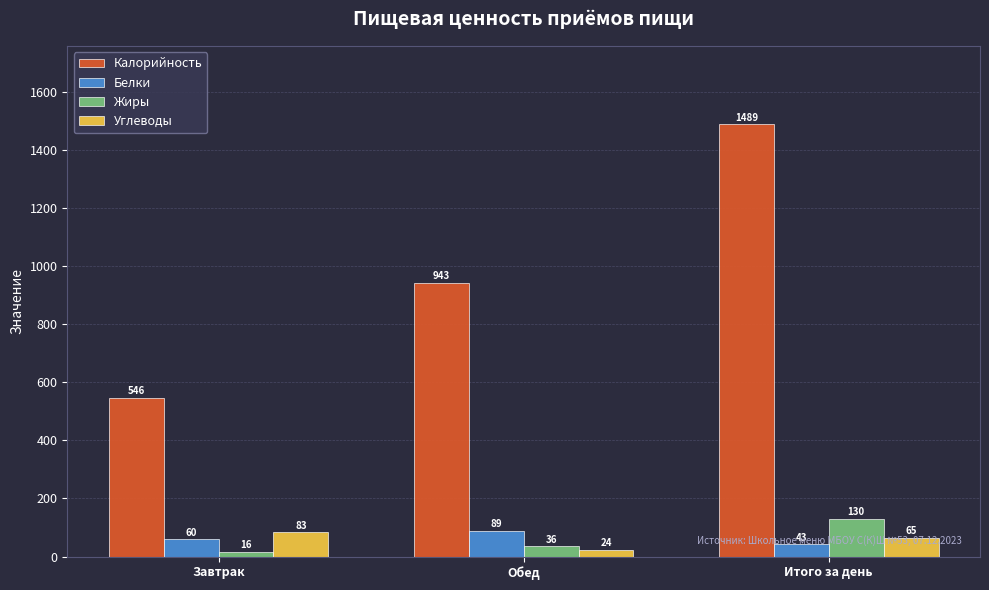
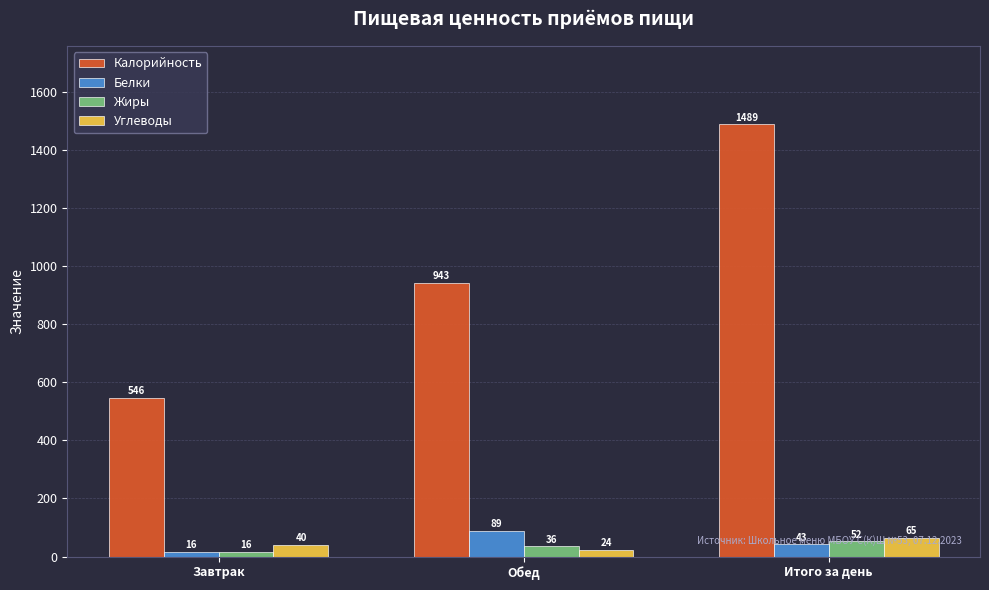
  {
    "Калорийность": {
      "Завтрак": 546,
      "Обед": 943,
      "Итого за день": 1489
    },
    "Белки": {
-     "Завтрак": 60,
+     "Завтрак": 16,
      "Обед": 89
    },
    "Жиры": {
      "Завтрак": 16,
      "Обед": 36,
-     "Итого за день": 130
+     "Итого за день": 52
    },
    "Углеводы": {
-     "Завтрак": 83,
+     "Завтрак": 40,
      "Обед": 24,
      "Итого за день": 65
    }
  }
